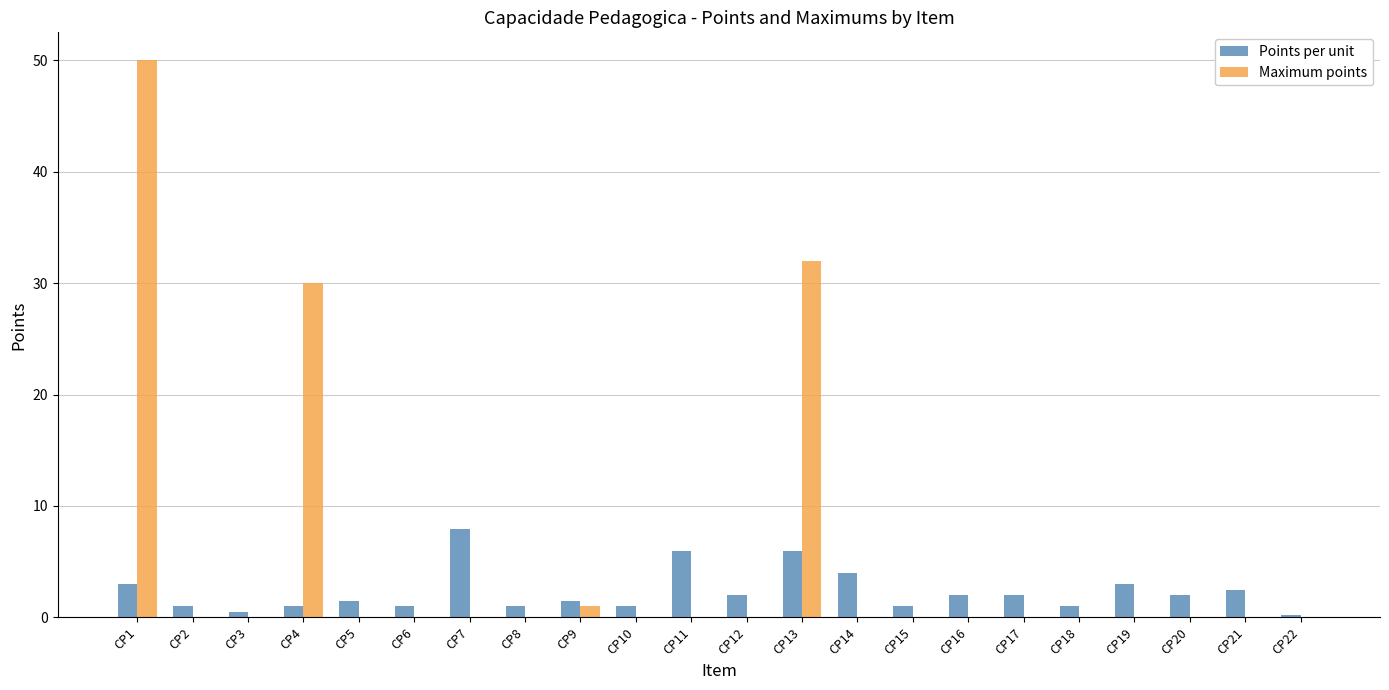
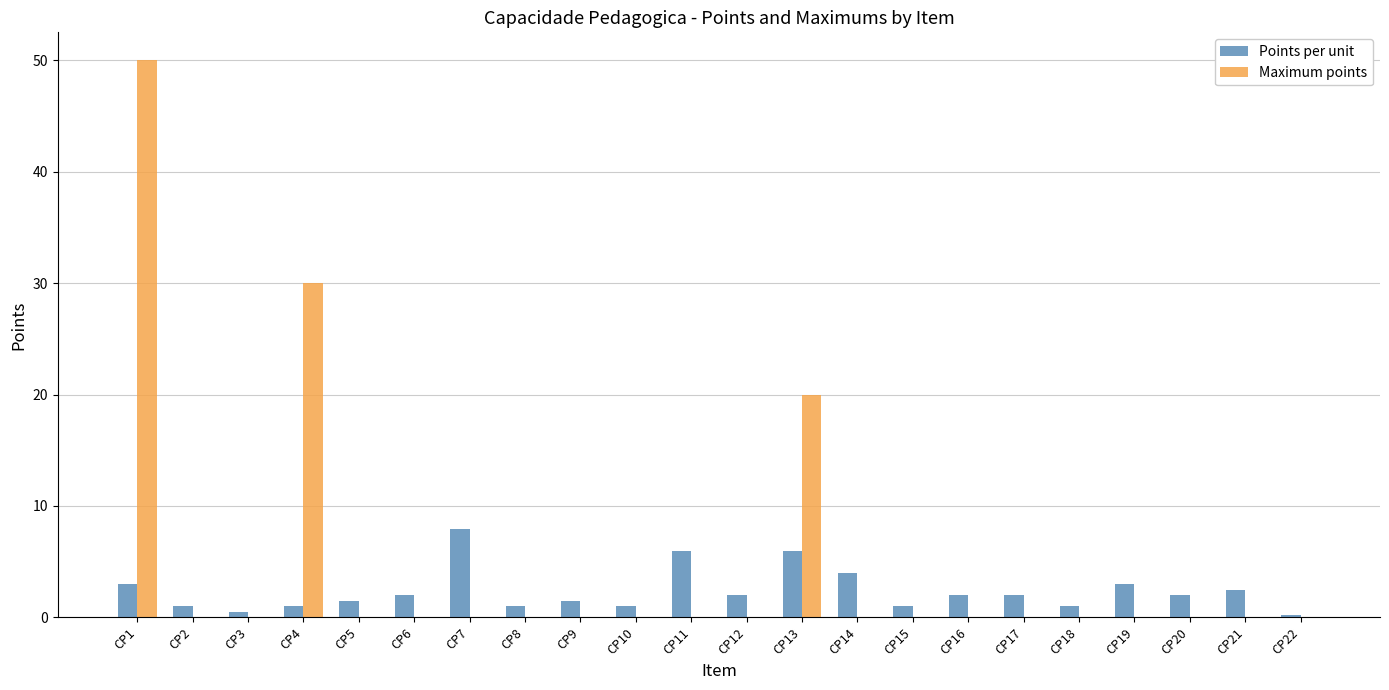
  {
    "Points per unit": {
      "CP1": 3,
      "CP2": 1,
      "CP3": 0.5,
      "CP4": 1,
      "CP5": 1.5,
-     "CP6": 1,
+     "CP6": 2,
      "CP7": 8,
      "CP8": 1,
      "CP9": 1.5,
      "CP10": 1,
      "CP11": 6,
      "CP12": 2,
      "CP13": 6,
      "CP14": 4,
      "CP15": 1,
      "CP16": 2,
      "CP17": 2,
      "CP18": 1,
      "CP19": 3,
      "CP20": 2,
      "CP21": 2.5,
      "CP22": 0.3
    },
    "Maximum points": {
      "CP1": 50,
      "CP2": 0,
      "CP3": 0,
      "CP4": 30,
      "CP5": 0,
      "CP6": 0,
      "CP7": 0,
      "CP8": 0,
-     "CP9": 1,
+     "CP9": 0,
      "CP10": 0,
      "CP11": 0,
      "CP12": 0,
-     "CP13": 32,
+     "CP13": 20,
      "CP14": 0,
      "CP15": 0,
      "CP16": 0,
      "CP17": 0,
      "CP18": 0,
      "CP19": 0,
      "CP20": 0,
      "CP21": 0,
      "CP22": 0
    }
  }
